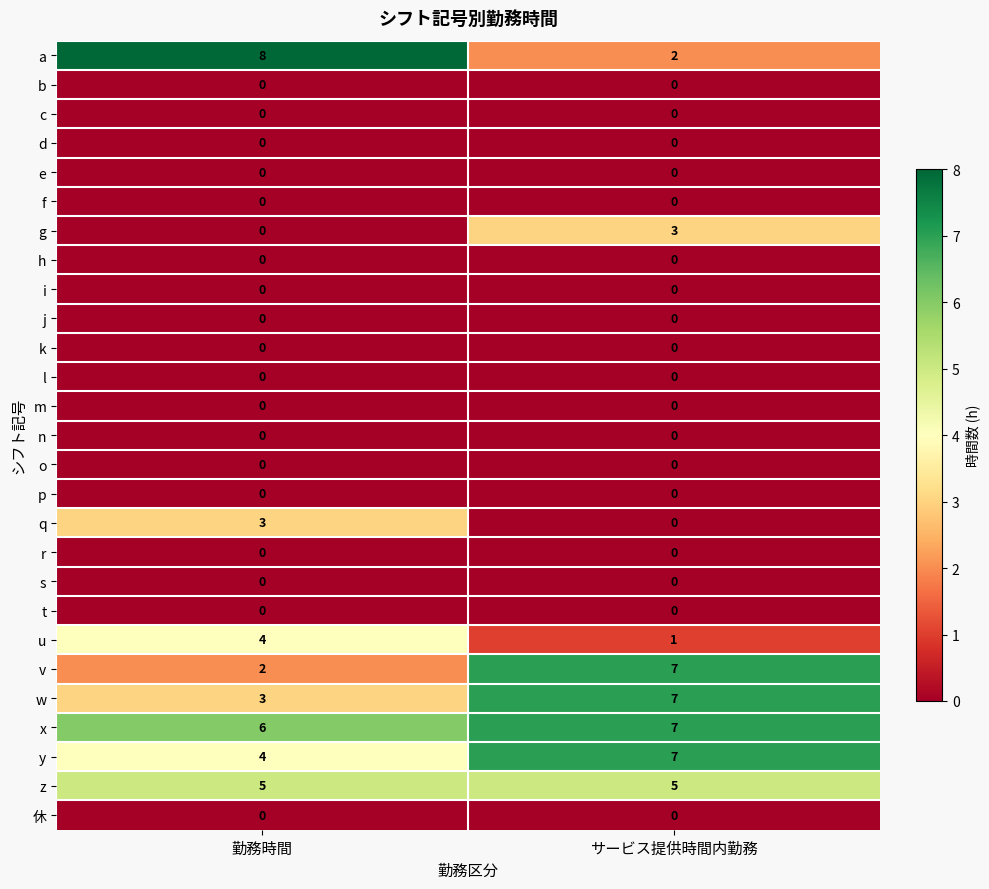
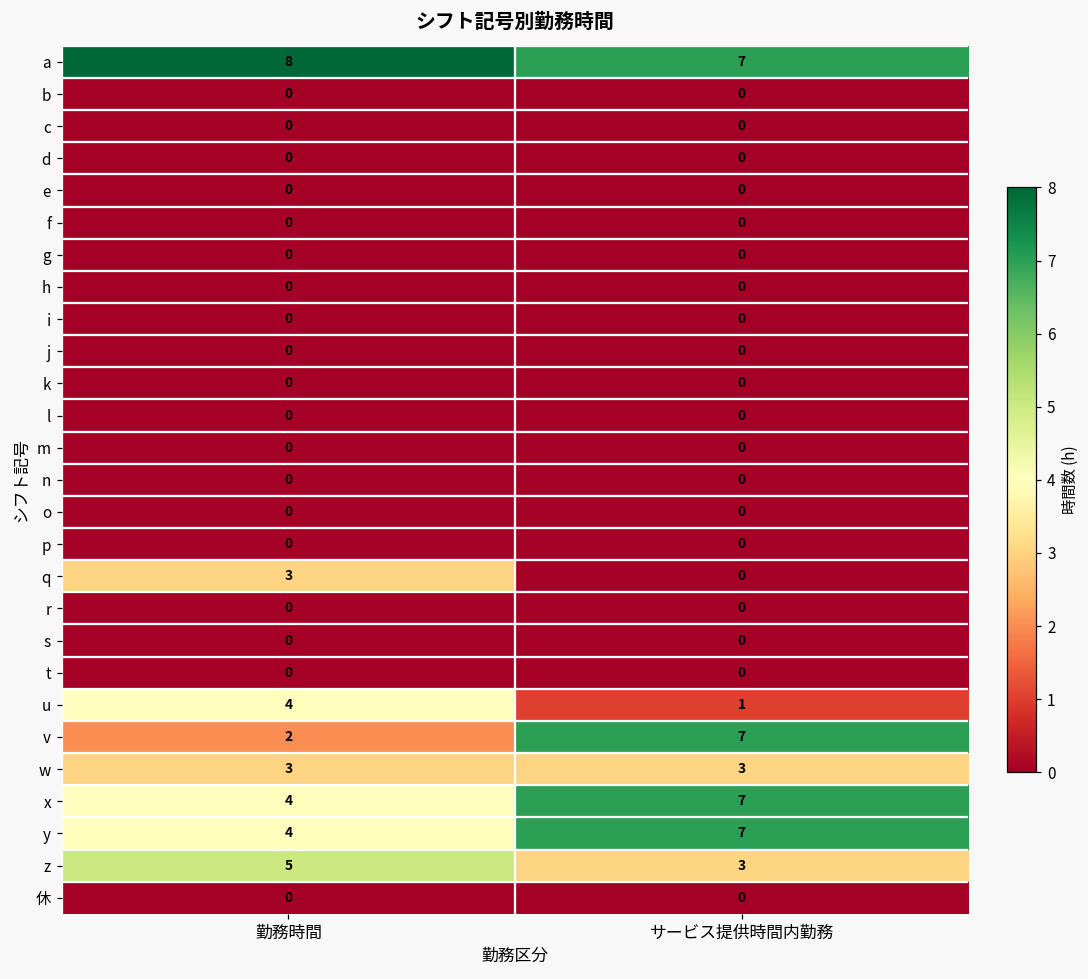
  {
    "a": {
      "勤務時間": 8,
-     "サービス提供時間内勤務": 2
+     "サービス提供時間内勤務": 7
    },
    "b": {
      "勤務時間": 0,
      "サービス提供時間内勤務": 0
    },
    "c": {
      "勤務時間": 0,
      "サービス提供時間内勤務": 0
    },
    "d": {
      "勤務時間": 0,
      "サービス提供時間内勤務": 0
    },
    "e": {
      "勤務時間": 0,
      "サービス提供時間内勤務": 0
    },
    "f": {
      "勤務時間": 0,
      "サービス提供時間内勤務": 0
    },
    "g": {
      "勤務時間": 0,
-     "サービス提供時間内勤務": 3
+     "サービス提供時間内勤務": 0
    },
    "h": {
      "勤務時間": 0,
      "サービス提供時間内勤務": 0
    },
    "i": {
      "勤務時間": 0,
      "サービス提供時間内勤務": 0
    },
    "j": {
      "勤務時間": 0,
      "サービス提供時間内勤務": 0
    },
    "k": {
      "勤務時間": 0,
      "サービス提供時間内勤務": 0
    },
    "l": {
      "勤務時間": 0,
      "サービス提供時間内勤務": 0
    },
    "m": {
      "勤務時間": 0,
      "サービス提供時間内勤務": 0
    },
    "n": {
      "勤務時間": 0,
      "サービス提供時間内勤務": 0
    },
    "o": {
      "勤務時間": 0,
      "サービス提供時間内勤務": 0
    },
    "p": {
      "勤務時間": 0,
      "サービス提供時間内勤務": 0
    },
    "q": {
      "勤務時間": 3,
      "サービス提供時間内勤務": 0
    },
    "r": {
      "勤務時間": 0,
      "サービス提供時間内勤務": 0
    },
    "s": {
      "勤務時間": 0,
      "サービス提供時間内勤務": 0
    },
    "t": {
      "勤務時間": 0,
      "サービス提供時間内勤務": 0
    },
    "u": {
      "勤務時間": 4,
      "サービス提供時間内勤務": 1
    },
    "v": {
      "勤務時間": 2,
      "サービス提供時間内勤務": 7
    },
    "w": {
      "勤務時間": 3,
-     "サービス提供時間内勤務": 7
+     "サービス提供時間内勤務": 3
    },
    "x": {
-     "勤務時間": 6,
+     "勤務時間": 4,
      "サービス提供時間内勤務": 7
    },
    "y": {
      "勤務時間": 4,
      "サービス提供時間内勤務": 7
    },
    "z": {
      "勤務時間": 5,
-     "サービス提供時間内勤務": 5
+     "サービス提供時間内勤務": 3
    },
    "休": {
      "勤務時間": 0,
      "サービス提供時間内勤務": 0
    }
  }
